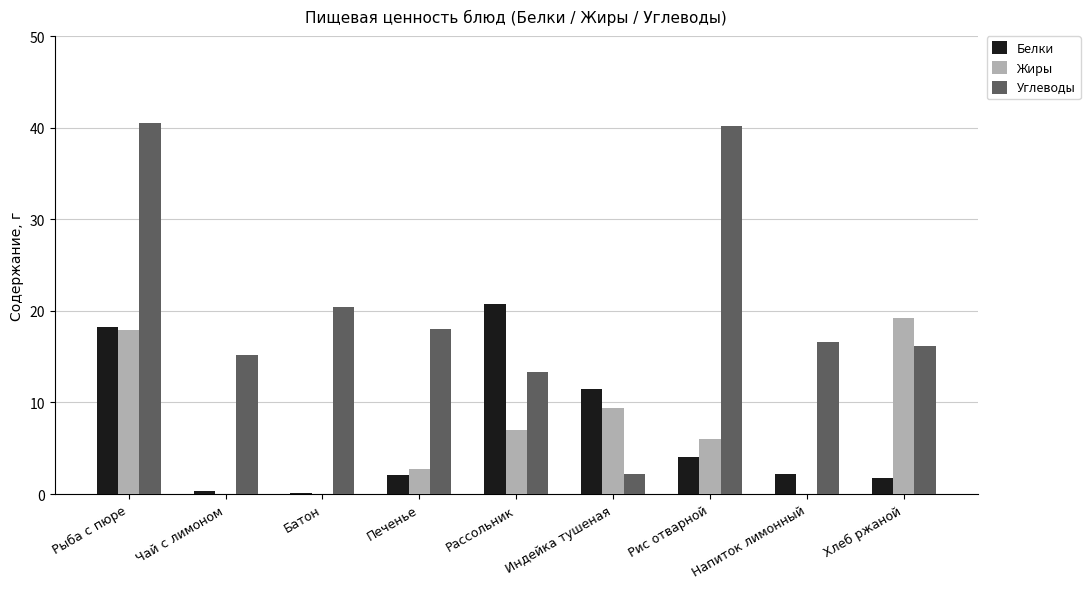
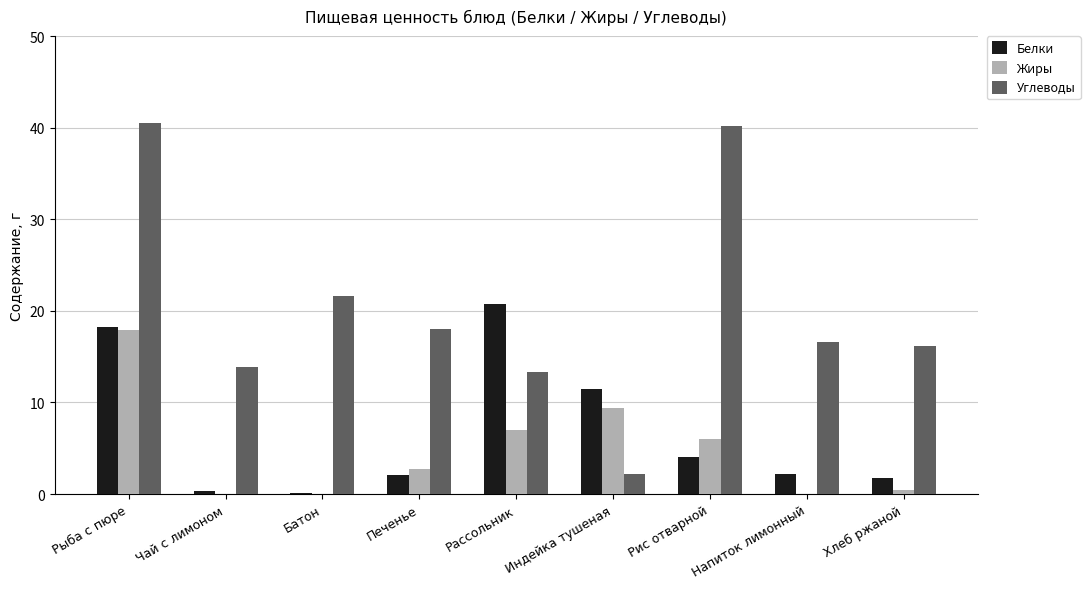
  {
    "Белки": {
      "Рыба с пюре": 18,
      "Чай с лимоном": 0,
      "Печенье": 2,
      "Рассольник": 21,
      "Индейка тушеная": 12,
      "Рис отварной": 4,
      "Напиток лимонный": 2,
      "Хлеб ржаной": 2
    },
    "Жиры": {
      "Рыба с пюре": 18,
      "Чай с лимоном": 0,
      "Батон": 0,
      "Печенье": 3,
      "Рассольник": 7,
      "Индейка тушеная": 9,
      "Рис отварной": 6,
      "Напиток лимонный": 0,
-     "Хлеб ржаной": 19
+     "Хлеб ржаной": 0
    },
    "Углеводы": {
      "Рыба с пюре": 41,
-     "Чай с лимоном": 15,
-     "Батон": 20,
+     "Чай с лимоном": 14,
+     "Батон": 22,
      "Печенье": 18,
      "Рассольник": 13,
      "Индейка тушеная": 2,
      "Рис отварной": 40,
      "Напиток лимонный": 17,
      "Хлеб ржаной": 16
    }
  }
